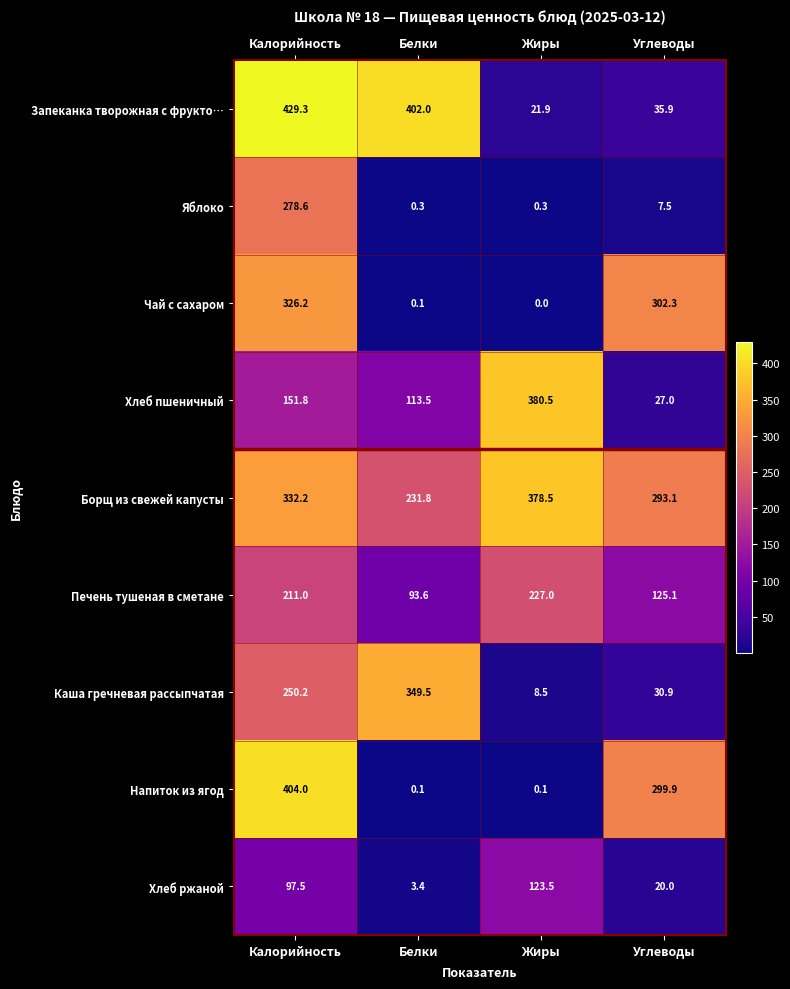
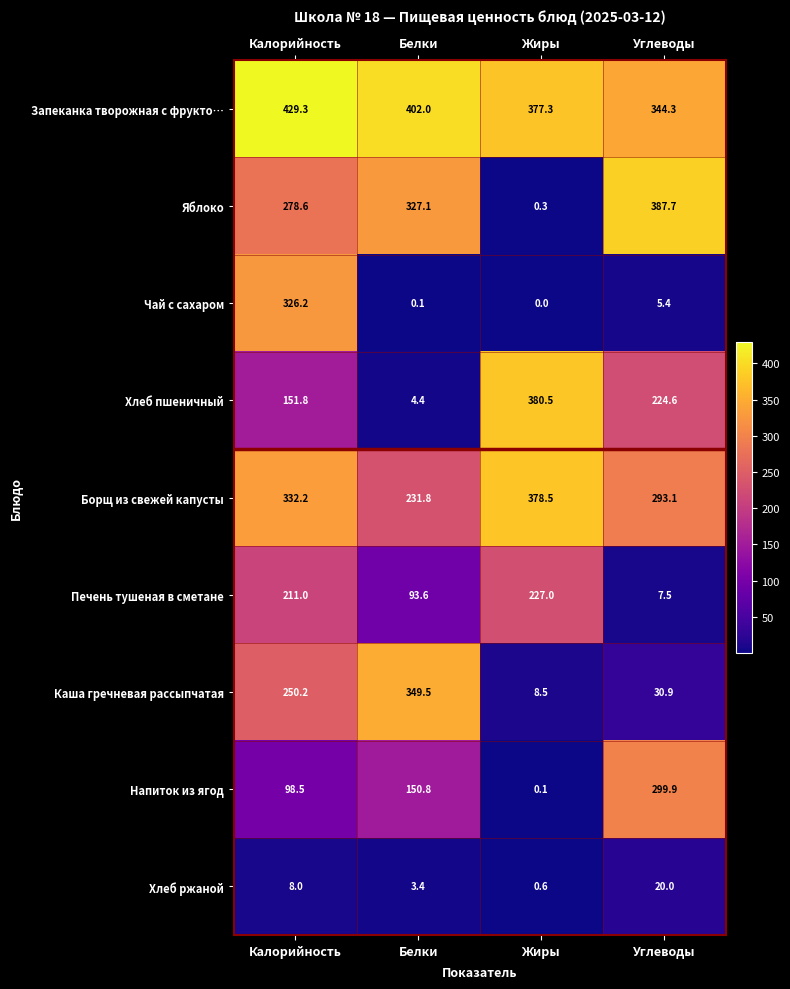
  {
    "Запеканка творожная с фрукто…": {
      "Калорийность": 429.3,
      "Белки": 402.0,
-     "Жиры": 21.9,
-     "Углеводы": 35.9
+     "Жиры": 377.3,
+     "Углеводы": 344.3
    },
    "Яблоко": {
      "Калорийность": 278.6,
-     "Белки": 0.3,
+     "Белки": 327.1,
      "Жиры": 0.3,
-     "Углеводы": 7.5
+     "Углеводы": 387.7
    },
    "Чай с сахаром": {
      "Калорийность": 326.2,
      "Белки": 0.1,
      "Жиры": 0.0,
-     "Углеводы": 302.3
+     "Углеводы": 5.4
    },
    "Хлеб пшеничный": {
      "Калорийность": 151.8,
-     "Белки": 113.5,
+     "Белки": 4.4,
      "Жиры": 380.5,
-     "Углеводы": 27.0
+     "Углеводы": 224.6
    },
    "Борщ из свежей капусты": {
      "Калорийность": 332.2,
      "Белки": 231.8,
      "Жиры": 378.5,
      "Углеводы": 293.1
    },
    "Печень тушеная в сметане": {
      "Калорийность": 211.0,
      "Белки": 93.6,
      "Жиры": 227.0,
-     "Углеводы": 125.1
+     "Углеводы": 7.5
    },
    "Каша гречневая рассыпчатая": {
      "Калорийность": 250.2,
      "Белки": 349.5,
      "Жиры": 8.5,
      "Углеводы": 30.9
    },
    "Напиток из ягод": {
-     "Калорийность": 404.0,
-     "Белки": 0.1,
+     "Калорийность": 98.5,
+     "Белки": 150.8,
      "Жиры": 0.1,
      "Углеводы": 299.9
    },
    "Хлеб ржаной": {
-     "Калорийность": 97.5,
+     "Калорийность": 8.0,
      "Белки": 3.4,
-     "Жиры": 123.5,
+     "Жиры": 0.6,
      "Углеводы": 20.0
    }
  }
